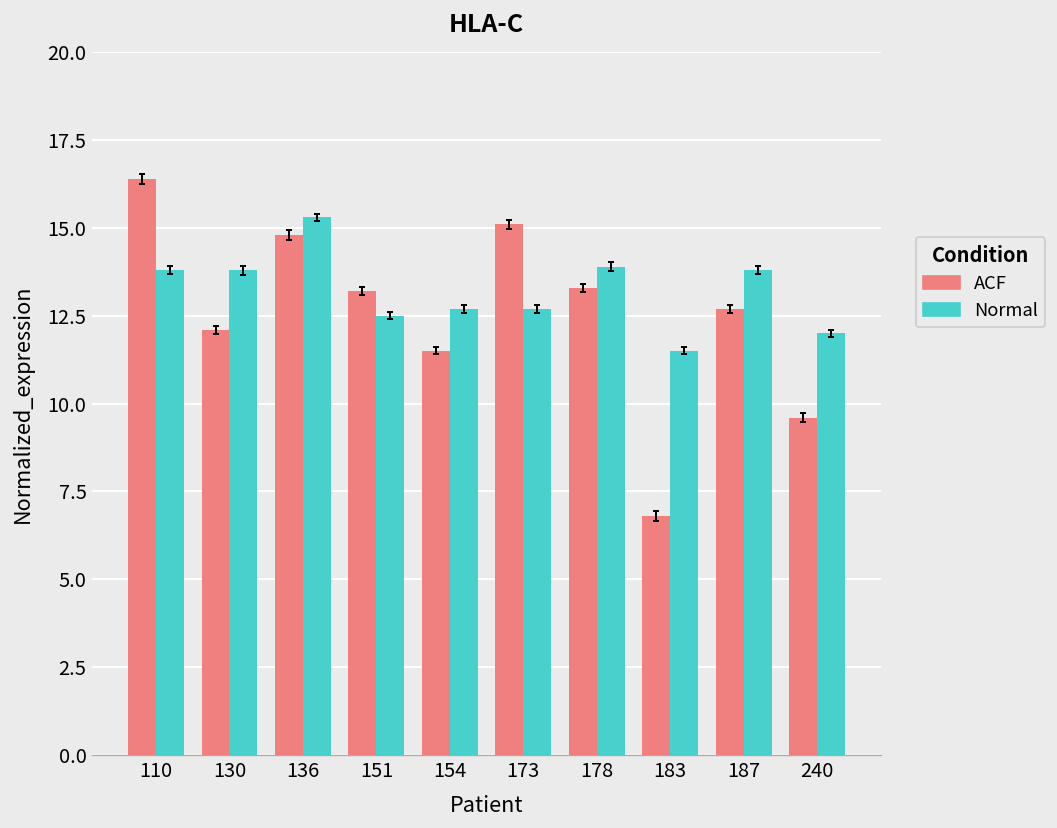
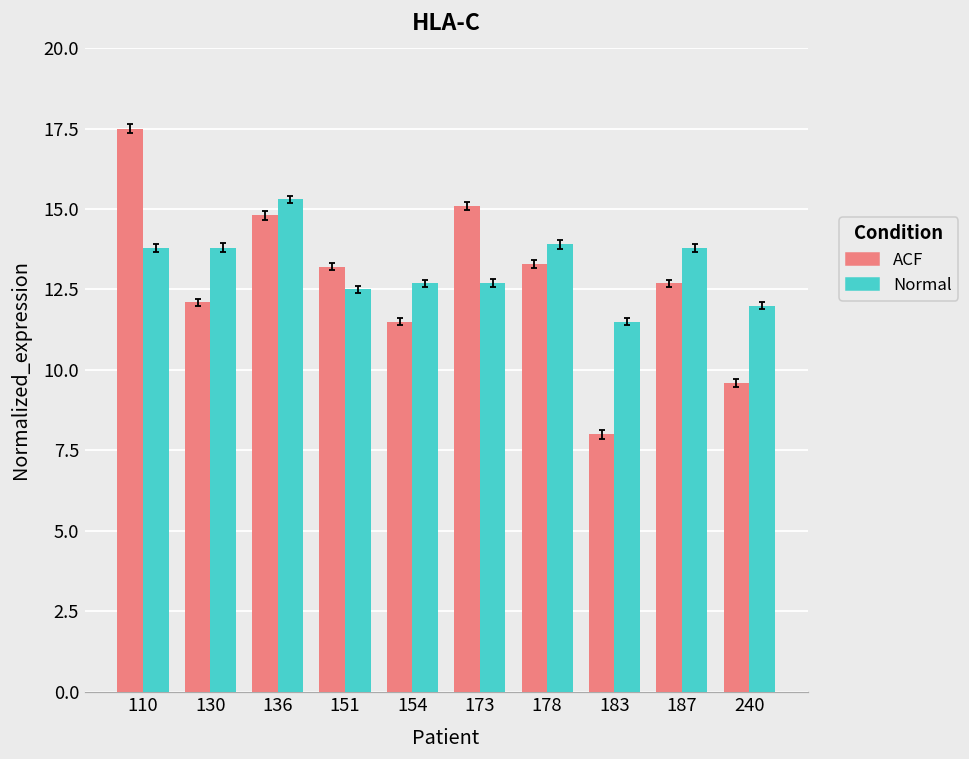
  {
    "ACF": {
-     "110": 16.4,
+     "110": 17.5,
      "130": 12.1,
      "136": 14.8,
      "151": 13.2,
      "154": 11.5,
      "173": 15.1,
      "178": 13.3,
-     "183": 6.8,
+     "183": 8.0,
      "187": 12.7,
      "240": 9.6
    },
    "Normal": {
      "110": 13.8,
      "130": 13.8,
      "136": 15.3,
      "151": 12.5,
      "154": 12.7,
      "173": 12.7,
      "178": 13.9,
      "183": 11.5,
      "187": 13.8,
      "240": 12.0
    }
  }
